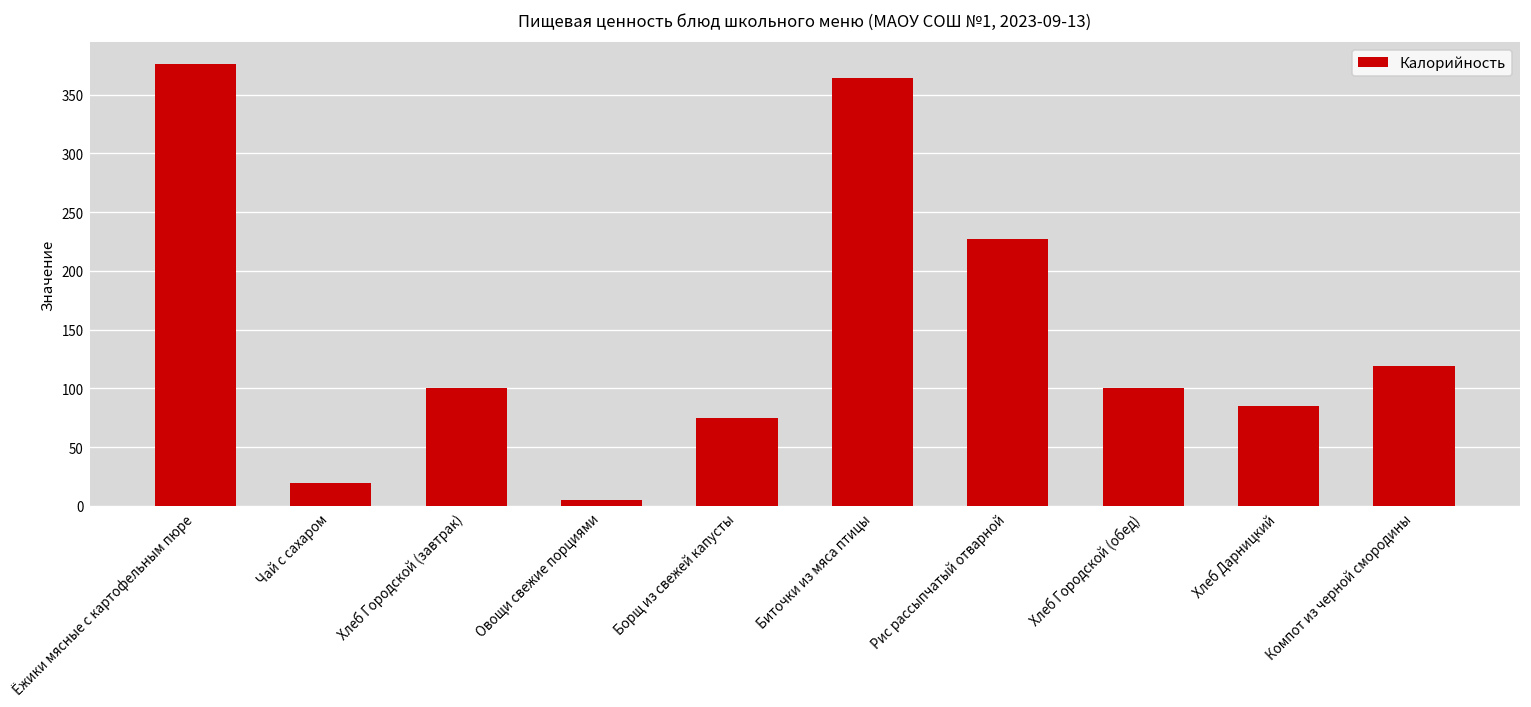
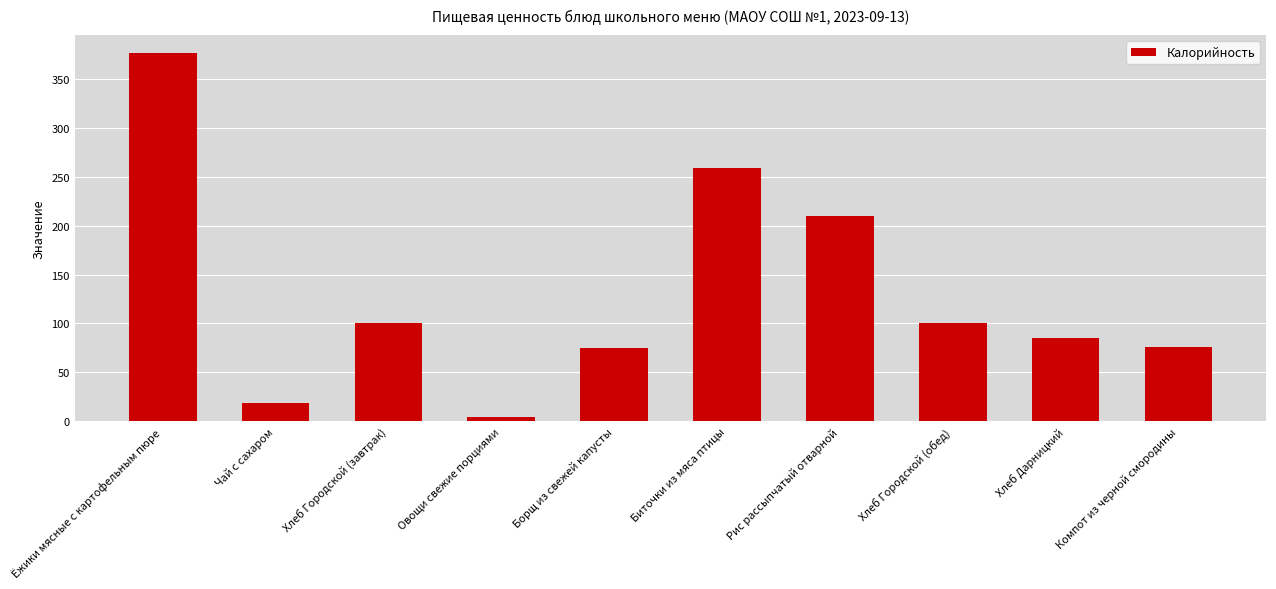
  {
    "Ёжики мясные с картофельным пюре": 380,
    "Чай с сахаром": 20,
    "Хлеб Городской (завтрак)": 100,
    "Овощи свежие порциями": 0,
    "Борщ из свежей капусты": 70,
-   "Биточки из мяса птицы": 360,
-   "Рис рассыпчатый отварной": 230,
+   "Биточки из мяса птицы": 260,
+   "Рис рассыпчатый отварной": 210,
    "Хлеб Городской (обед)": 100,
    "Хлеб Дарницкий": 90,
-   "Компот из черной смородины": 120
+   "Компот из черной смородины": 80
  }
